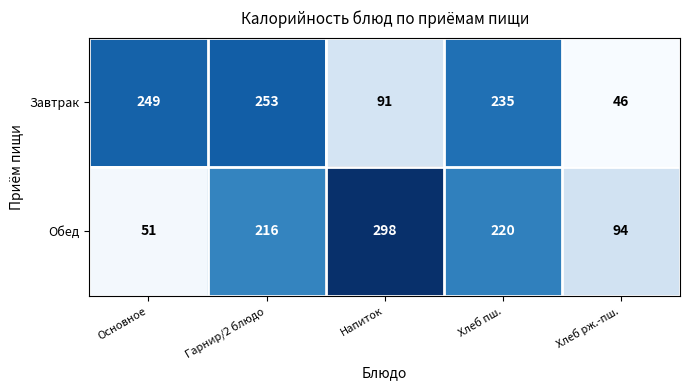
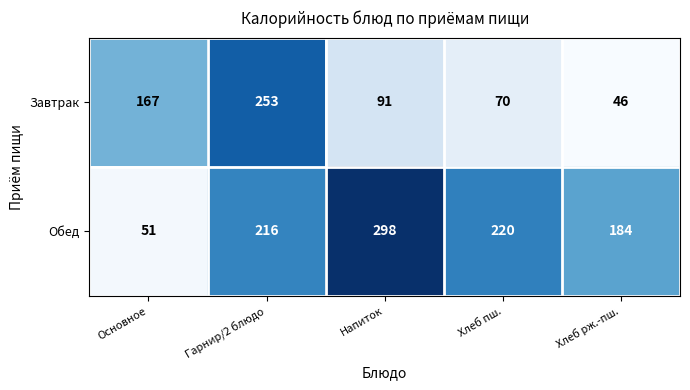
  {
    "Завтрак": {
-     "Основное": 249,
+     "Основное": 167,
      "Гарнир/2 блюдо": 253,
      "Напиток": 91,
-     "Хлеб пш.": 235,
+     "Хлеб пш.": 70,
      "Хлеб рж.-пш.": 46
    },
    "Обед": {
      "Основное": 51,
      "Гарнир/2 блюдо": 216,
      "Напиток": 298,
      "Хлеб пш.": 220,
-     "Хлеб рж.-пш.": 94
+     "Хлеб рж.-пш.": 184
    }
  }
